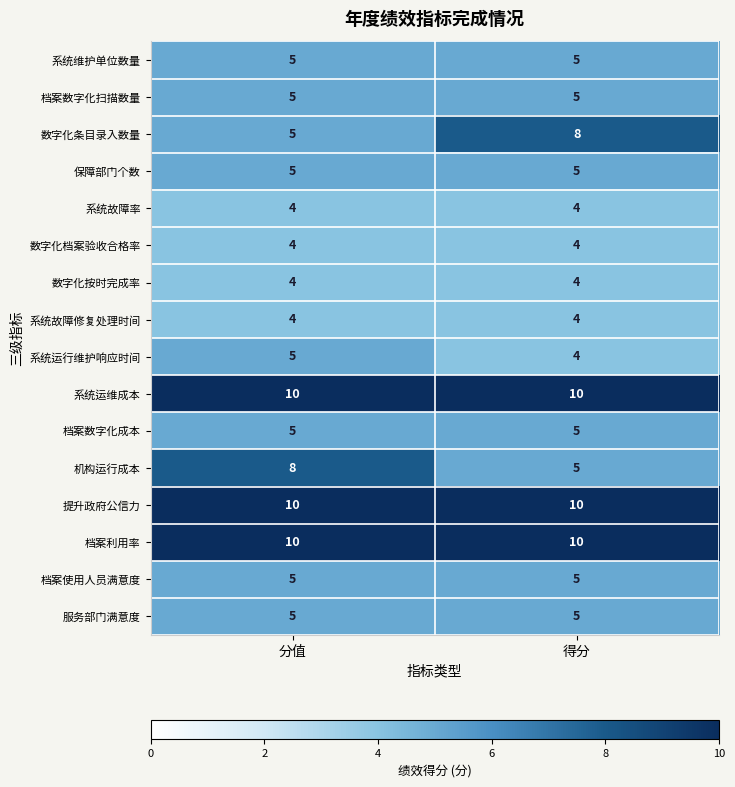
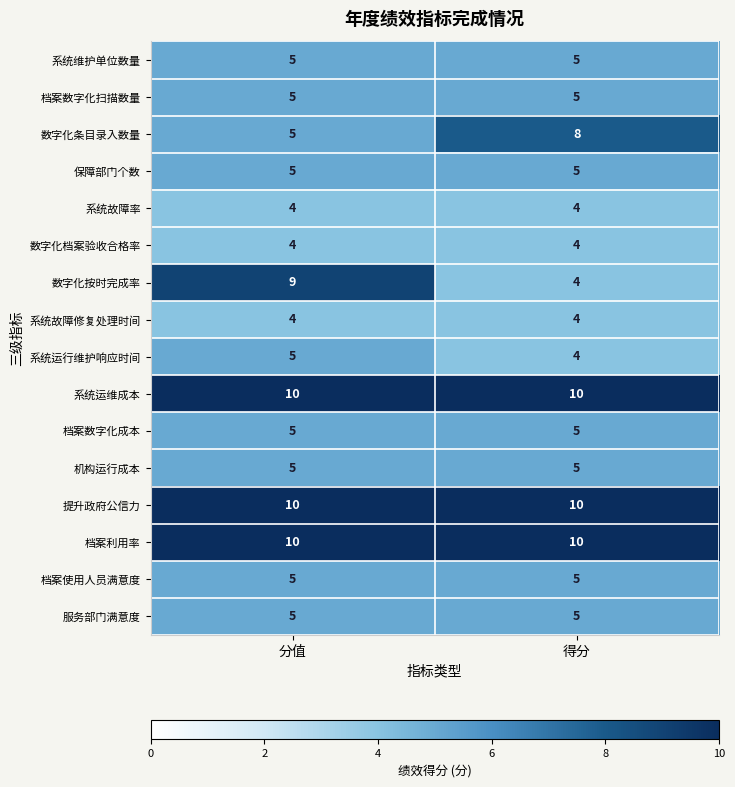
  {
    "系统维护单位数量": {
      "分值": 5,
      "得分": 5
    },
    "档案数字化扫描数量": {
      "分值": 5,
      "得分": 5
    },
    "数字化条目录入数量": {
      "分值": 5,
      "得分": 8
    },
    "保障部门个数": {
      "分值": 5,
      "得分": 5
    },
    "系统故障率": {
      "分值": 4,
      "得分": 4
    },
    "数字化档案验收合格率": {
      "分值": 4,
      "得分": 4
    },
    "数字化按时完成率": {
-     "分值": 4,
+     "分值": 9,
      "得分": 4
    },
    "系统故障修复处理时间": {
      "分值": 4,
      "得分": 4
    },
    "系统运行维护响应时间": {
      "分值": 5,
      "得分": 4
    },
    "系统运维成本": {
      "分值": 10,
      "得分": 10
    },
    "档案数字化成本": {
      "分值": 5,
      "得分": 5
    },
    "机构运行成本": {
-     "分值": 8,
+     "分值": 5,
      "得分": 5
    },
    "提升政府公信力": {
      "分值": 10,
      "得分": 10
    },
    "档案利用率": {
      "分值": 10,
      "得分": 10
    },
    "档案使用人员满意度": {
      "分值": 5,
      "得分": 5
    },
    "服务部门满意度": {
      "分值": 5,
      "得分": 5
    }
  }
